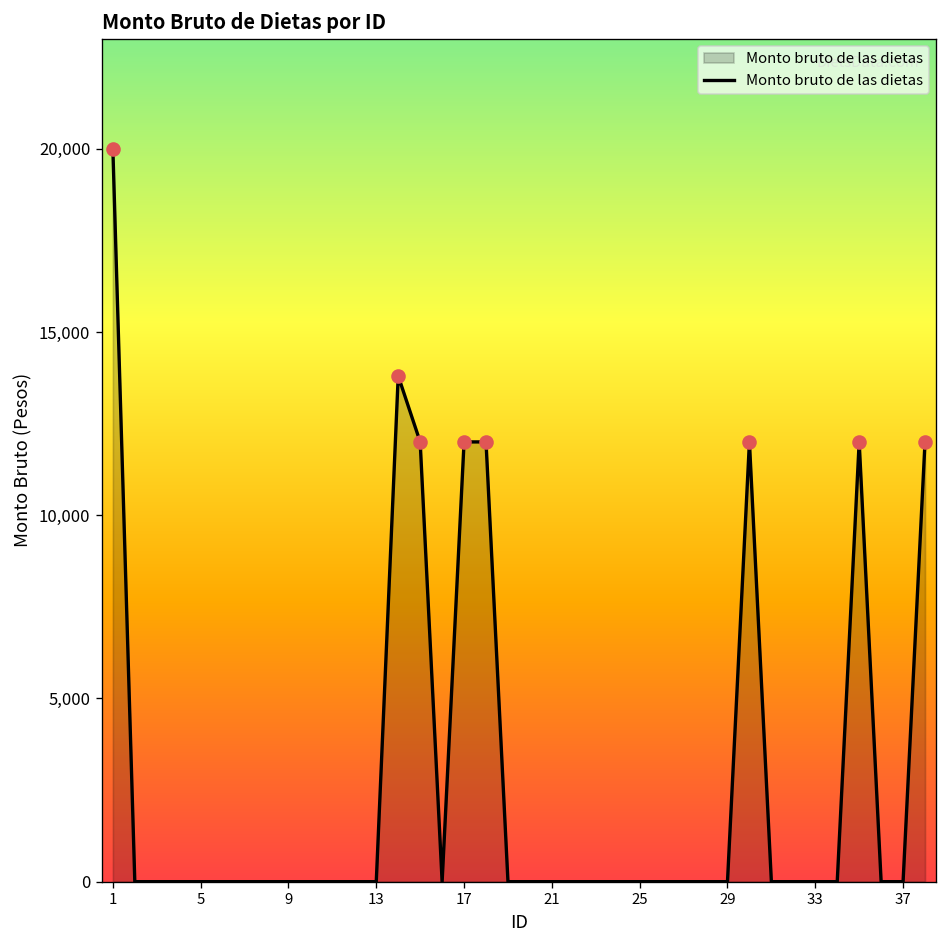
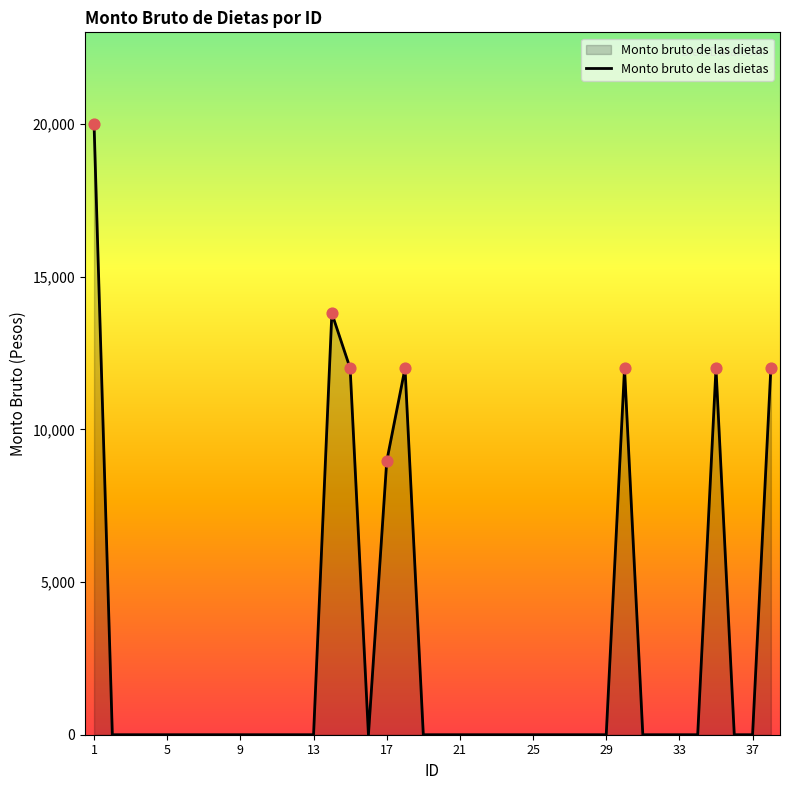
  {
    "Monto bruto de las dietas": {
      "5": "0",
      "9": "0",
      "13": "0",
-     "17": "12,000",
+     "17": "9,000",
      "21": "0",
      "25": "0",
      "29": "0",
      "33": "0",
      "37": "0"
    }
  }
